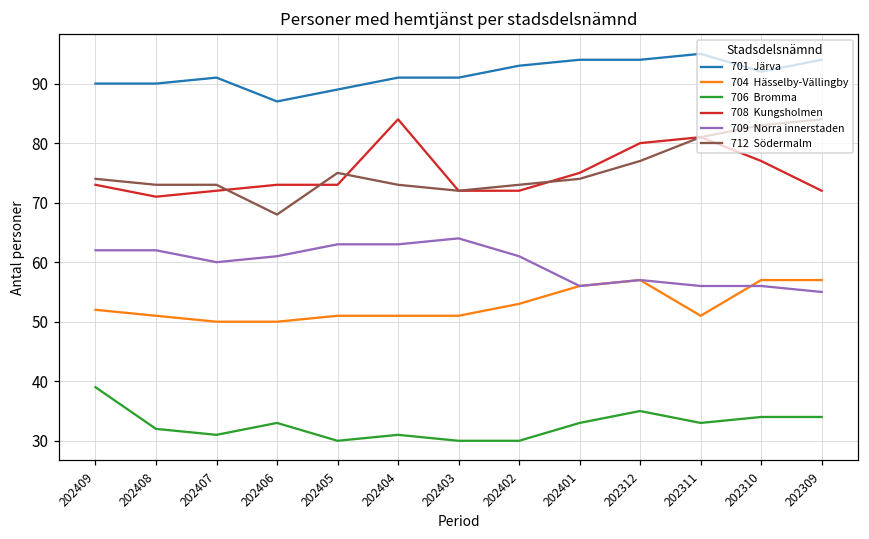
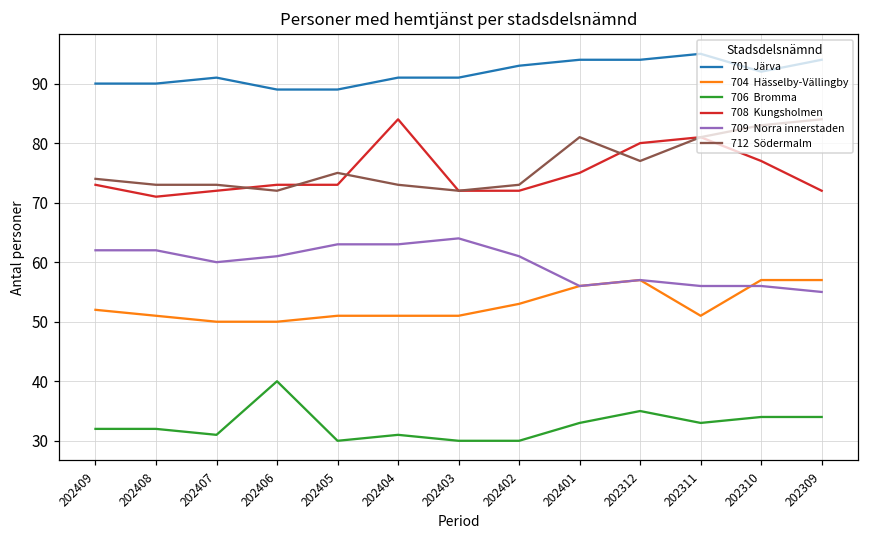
  {
    "701 Järva": {
      "202409": 90,
      "202408": 90,
      "202407": 91,
-     "202406": 87,
+     "202406": 89,
      "202405": 89,
      "202404": 91,
      "202403": 91,
      "202402": 93,
      "202401": 94,
      "202312": 94
    },
    "704 Hässelby-Vällingby": {
      "202409": 52,
      "202408": 51,
      "202407": 50,
      "202406": 50,
      "202405": 51,
      "202404": 51,
      "202403": 51,
      "202402": 53,
      "202311": 51,
      "202310": 57,
      "202309": 57
    },
    "706 Bromma": {
-     "202409": 39,
+     "202409": 32,
      "202408": 32,
      "202407": 31,
-     "202406": 33,
+     "202406": 40,
      "202405": 30,
      "202404": 31,
      "202403": 30,
      "202402": 30,
      "202401": 33,
      "202312": 35,
      "202311": 33,
      "202310": 34,
      "202309": 34
    },
    "708 Kungsholmen": {
      "202409": 73,
      "202408": 71,
      "202407": 72,
      "202406": 73,
      "202405": 73,
      "202404": 84,
      "202402": 72,
      "202401": 75,
      "202312": 80,
      "202310": 77,
      "202309": 72
    },
    "709 Norra innerstaden": {
      "202409": 62,
      "202408": 62,
      "202407": 60,
      "202406": 61,
      "202405": 63,
      "202404": 63,
      "202403": 64,
      "202402": 61,
      "202311": 56,
      "202310": 56,
      "202309": 55
    },
    "712 Södermalm": {
      "202409": 74,
      "202408": 73,
      "202407": 73,
-     "202406": 68,
+     "202406": 72,
      "202405": 75,
      "202404": 73,
      "202402": 73,
-     "202401": 74,
+     "202401": 81,
      "202312": 77
    }
  }
